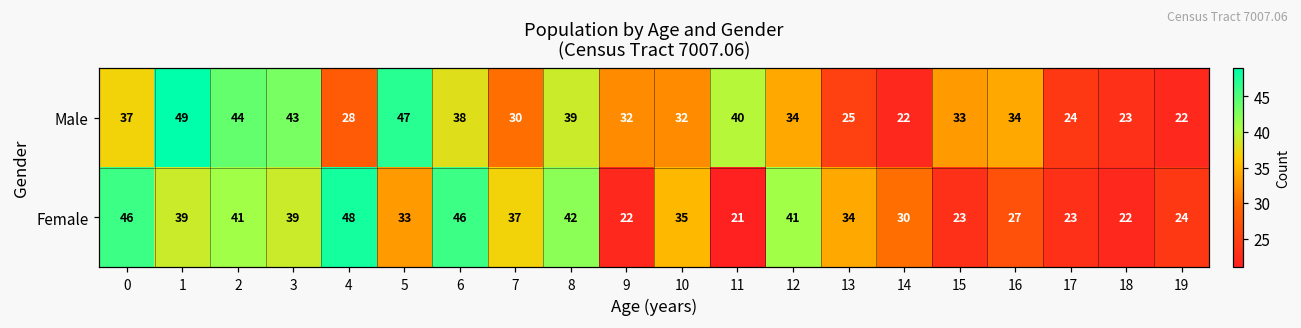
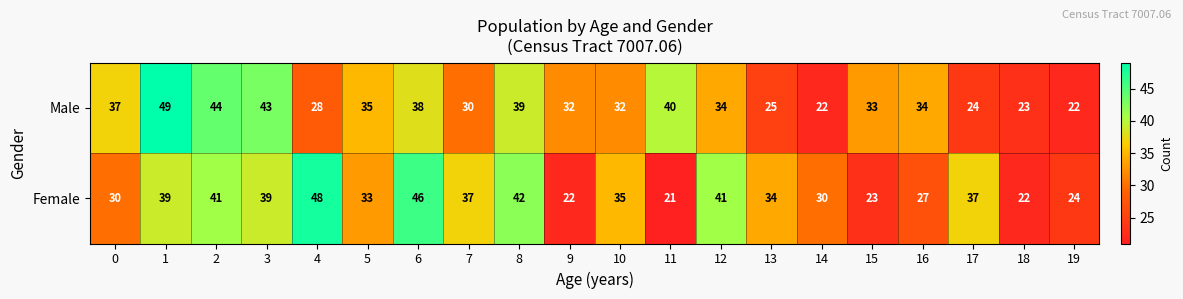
  {
    "Male": {
      "0": 37,
      "1": 49,
      "2": 44,
      "3": 43,
      "4": 28,
-     "5": 47,
+     "5": 35,
      "6": 38,
      "7": 30,
      "8": 39,
      "9": 32,
      "10": 32,
      "11": 40,
      "12": 34,
      "13": 25,
      "14": 22,
      "15": 33,
      "16": 34,
      "17": 24,
      "18": 23,
      "19": 22
    },
    "Female": {
-     "0": 46,
+     "0": 30,
      "1": 39,
      "2": 41,
      "3": 39,
      "4": 48,
      "5": 33,
      "6": 46,
      "7": 37,
      "8": 42,
      "9": 22,
      "10": 35,
      "11": 21,
      "12": 41,
      "13": 34,
      "14": 30,
      "15": 23,
      "16": 27,
-     "17": 23,
+     "17": 37,
      "18": 22,
      "19": 24
    }
  }
